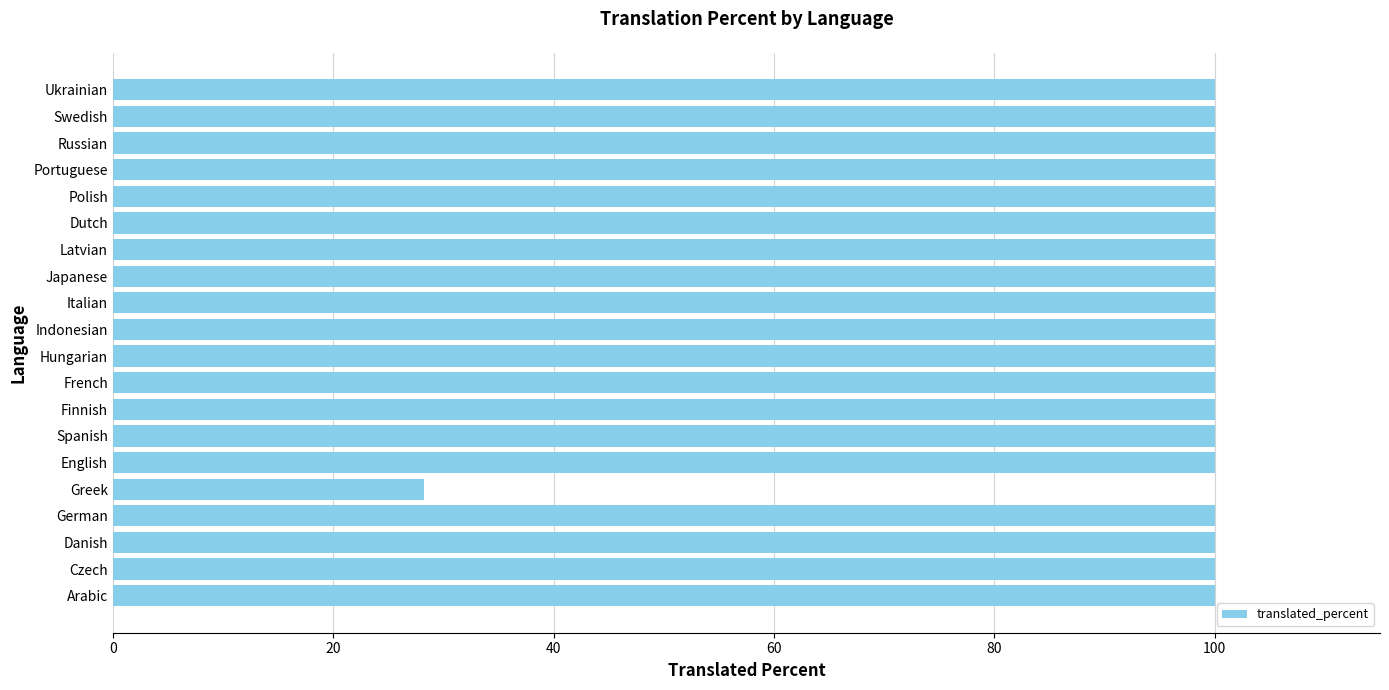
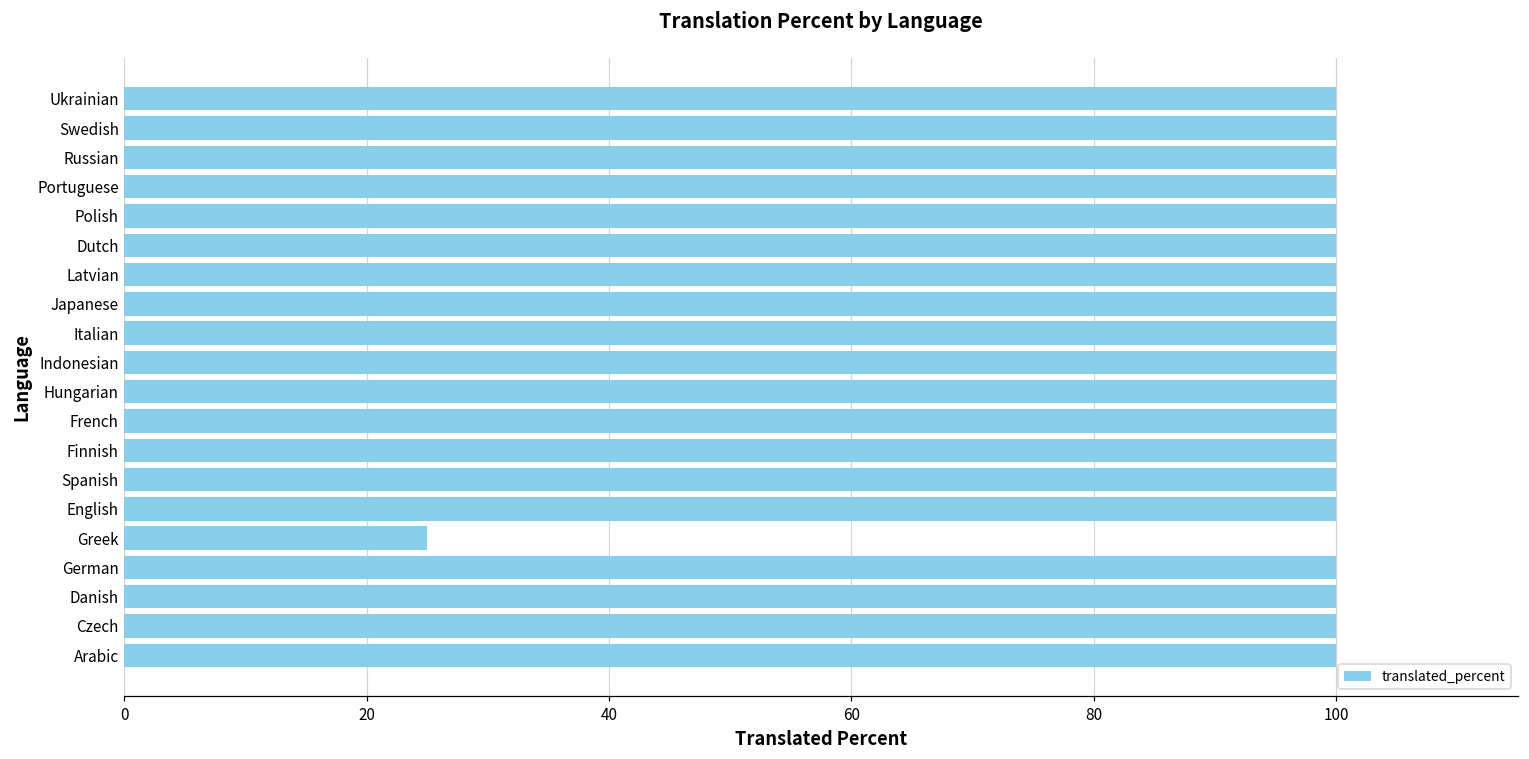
  {
    "Ukrainian": 100.0,
    "Swedish": 100.0,
    "Russian": 100.0,
    "Portuguese": 100.0,
    "Polish": 100.0,
    "Dutch": 100.0,
    "Latvian": 100.0,
    "Japanese": 100.0,
    "Italian": 100.0,
    "Indonesian": 100.0,
    "Hungarian": 100.0,
    "French": 100.0,
    "Finnish": 100.0,
    "Spanish": 100.0,
    "English": 100.0,
-   "Greek": 28.2,
+   "Greek": 25.0,
    "German": 100.0,
    "Danish": 100.0,
    "Czech": 100.0,
    "Arabic": 100.0
  }
